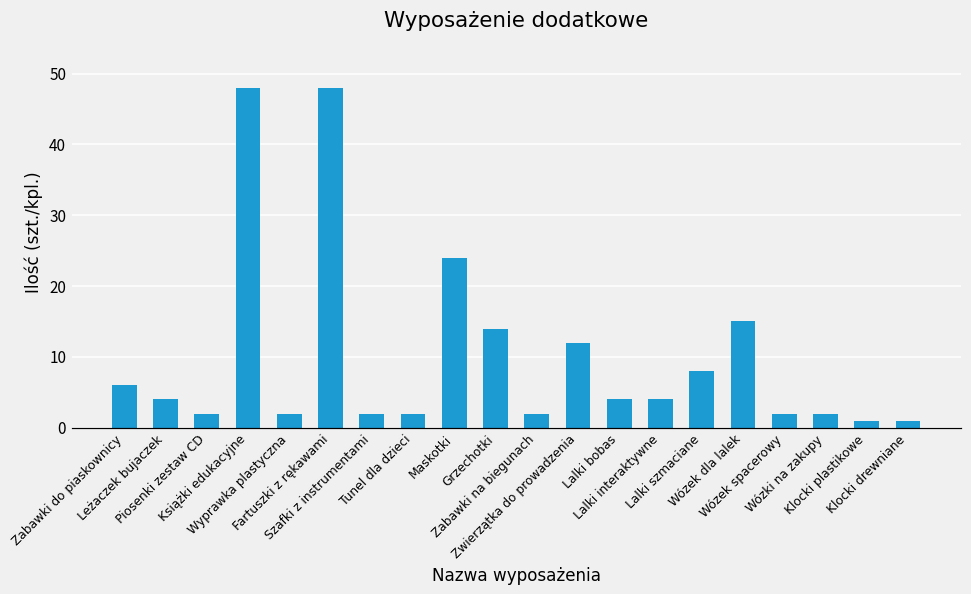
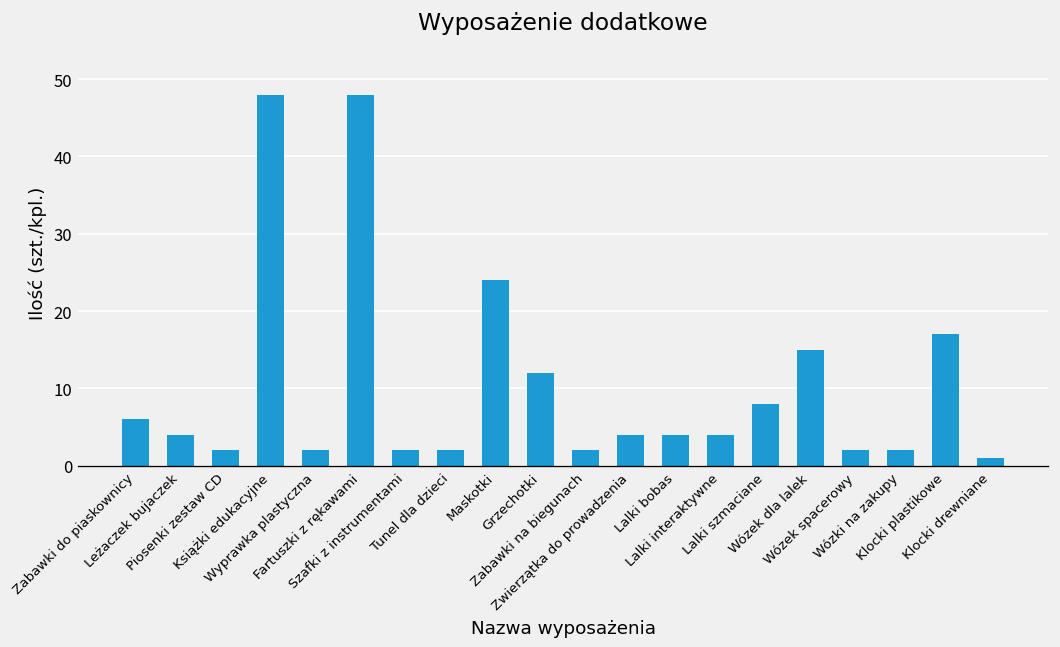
  {
    "Zabawki do piaskownicy": 6,
    "Leżaczek bujaczek": 4,
    "Piosenki zestaw CD": 2,
    "Książki edukacyjne": 48,
    "Wyprawka plastyczna": 2,
    "Fartuszki z rękawami": 48,
    "Szafki z instrumentami": 2,
    "Tunel dla dzieci": 2,
    "Maskotki": 24,
-   "Grzechotki": 14,
+   "Grzechotki": 12,
    "Zabawki na biegunach": 2,
-   "Zwierzątka do prowadzenia": 12,
+   "Zwierzątka do prowadzenia": 4,
    "Lalki bobas": 4,
    "Lalki interaktywne": 4,
    "Lalki szmaciane": 8,
    "Wózek dla lalek": 15,
    "Wózek spacerowy": 2,
    "Wózki na zakupy": 2,
-   "Klocki plastikowe": 1,
+   "Klocki plastikowe": 17,
    "Klocki drewniane": 1
  }
